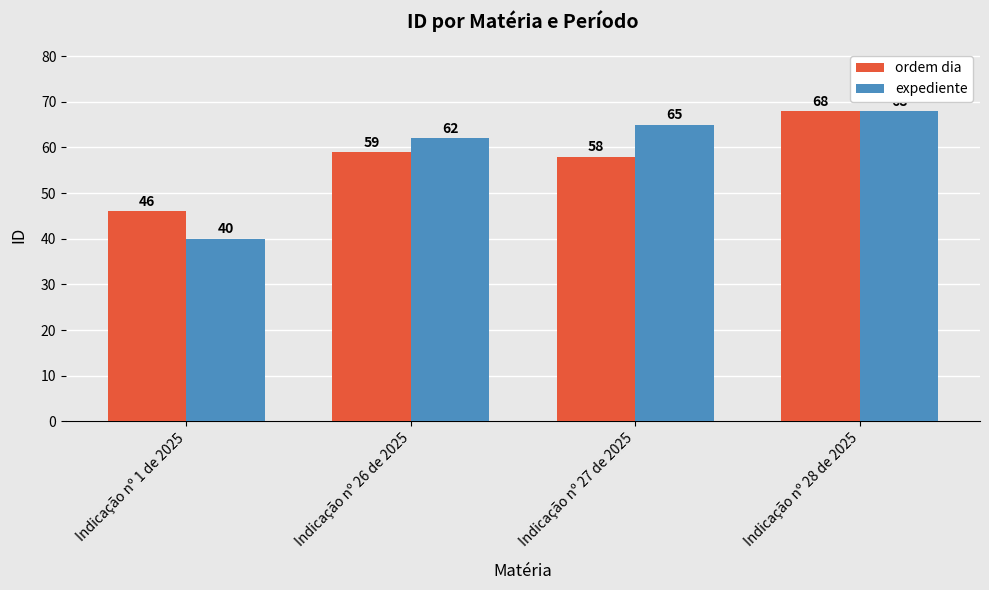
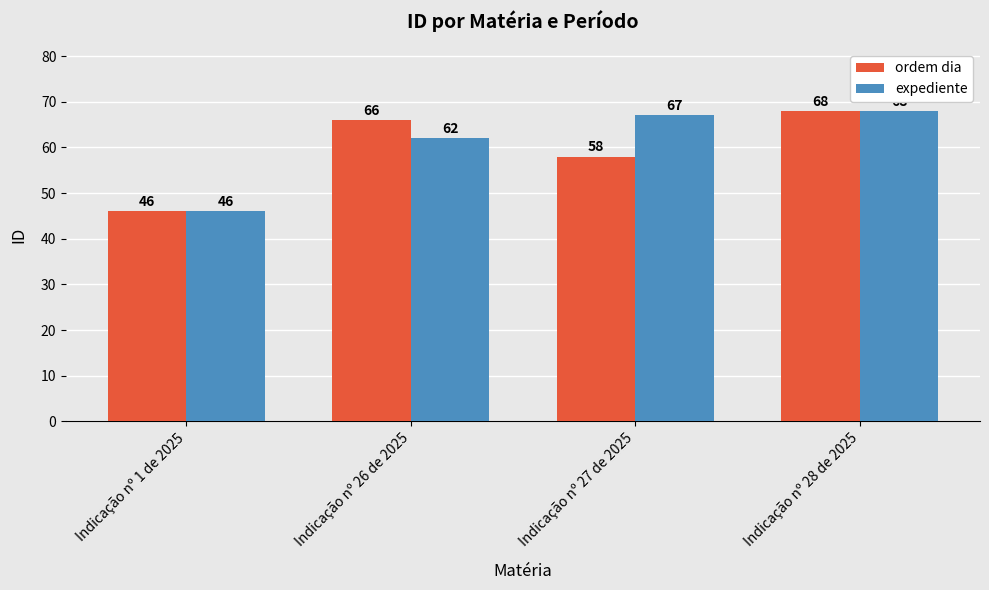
  {
    "ordem dia": {
      "Indicação nº 1 de 2025": 46,
-     "Indicação nº 26 de 2025": 59,
+     "Indicação nº 26 de 2025": 66,
      "Indicação nº 27 de 2025": 58,
      "Indicação nº 28 de 2025": 68
    },
    "expediente": {
-     "Indicação nº 1 de 2025": 40,
+     "Indicação nº 1 de 2025": 46,
      "Indicação nº 26 de 2025": 62,
-     "Indicação nº 27 de 2025": 65
+     "Indicação nº 27 de 2025": 67
    }
  }
